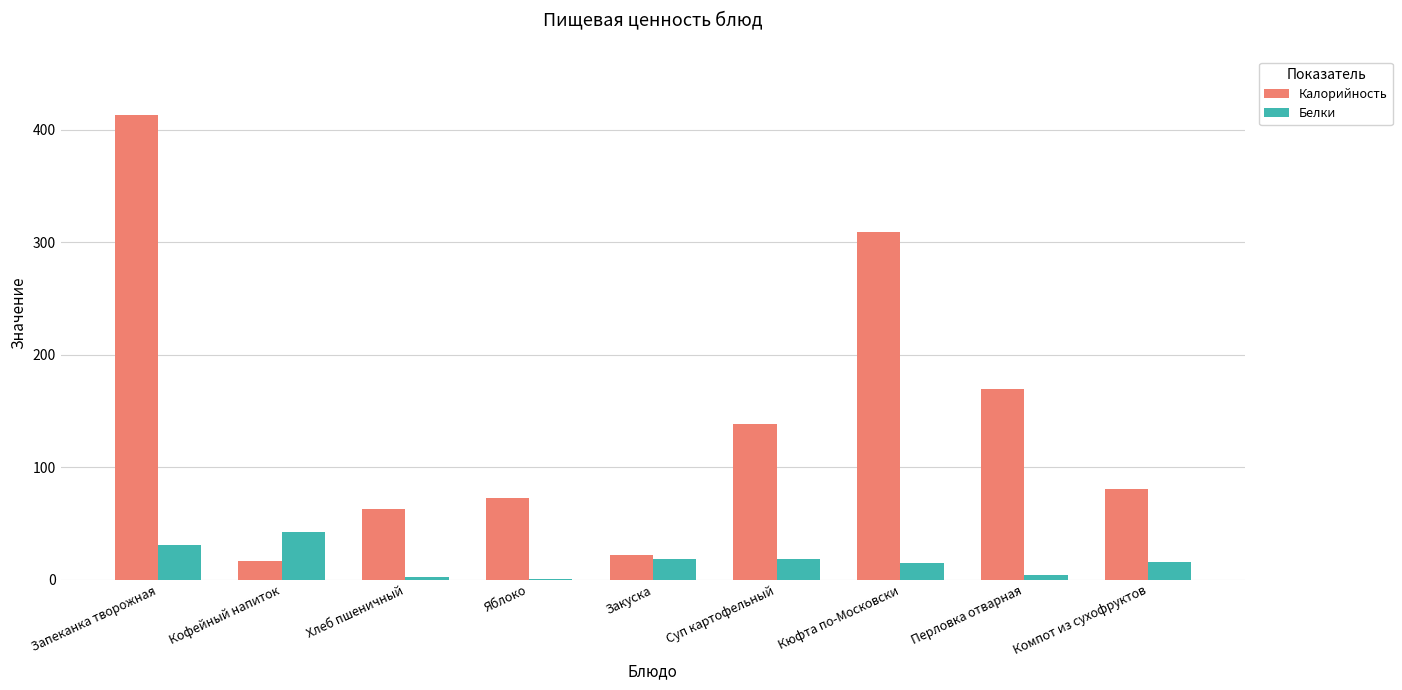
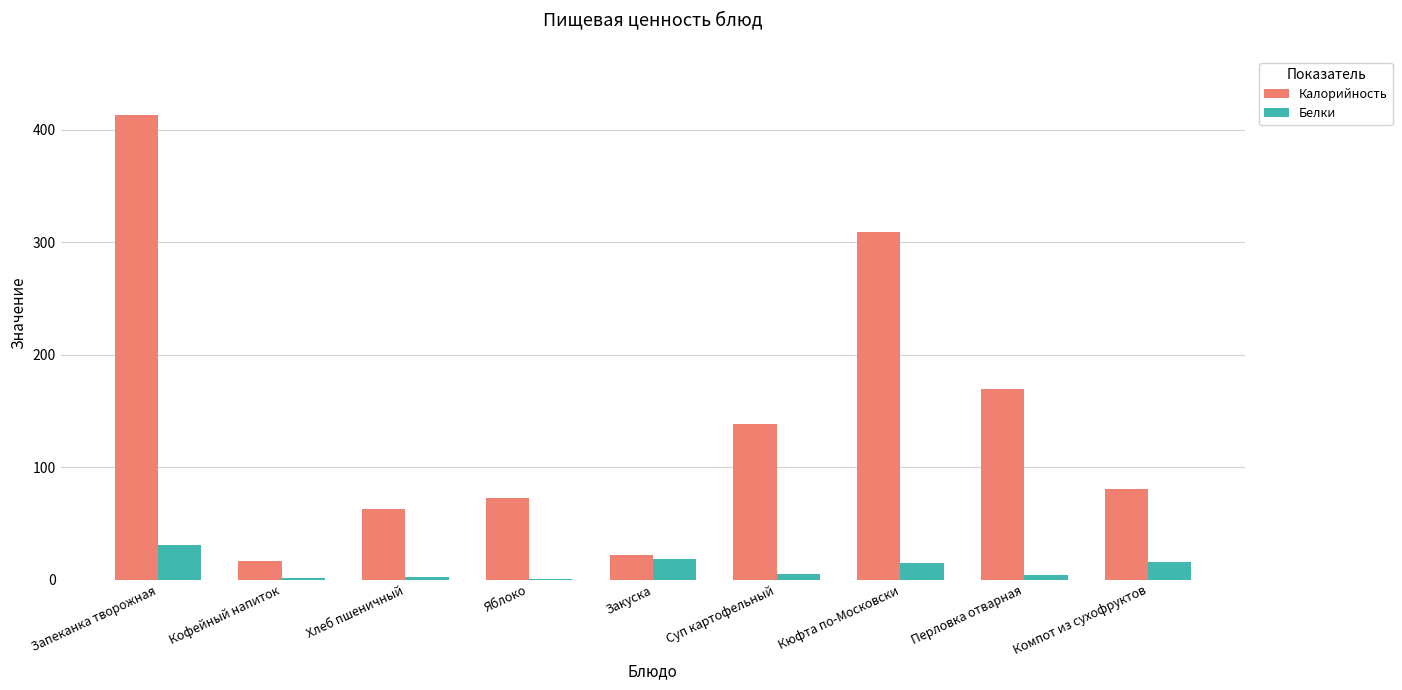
  {
    "Калорийность": {
      "Запеканка творожная": 413,
      "Кофейный напиток": 17,
      "Хлеб пшеничный": 63,
      "Яблоко": 73,
      "Закуска": 22,
      "Суп картофельный": 138,
      "Кюфта по-Московски": 309,
      "Перловка отварная": 170,
      "Компот из сухофруктов": 80
    },
    "Белки": {
      "Запеканка творожная": 30,
-     "Кофейный напиток": 42,
+     "Кофейный напиток": 2,
      "Хлеб пшеничный": 2,
      "Закуска": 18,
-     "Суп картофельный": 18,
+     "Суп картофельный": 5,
      "Кюфта по-Московски": 14,
      "Перловка отварная": 4,
      "Компот из сухофруктов": 15
    }
  }
